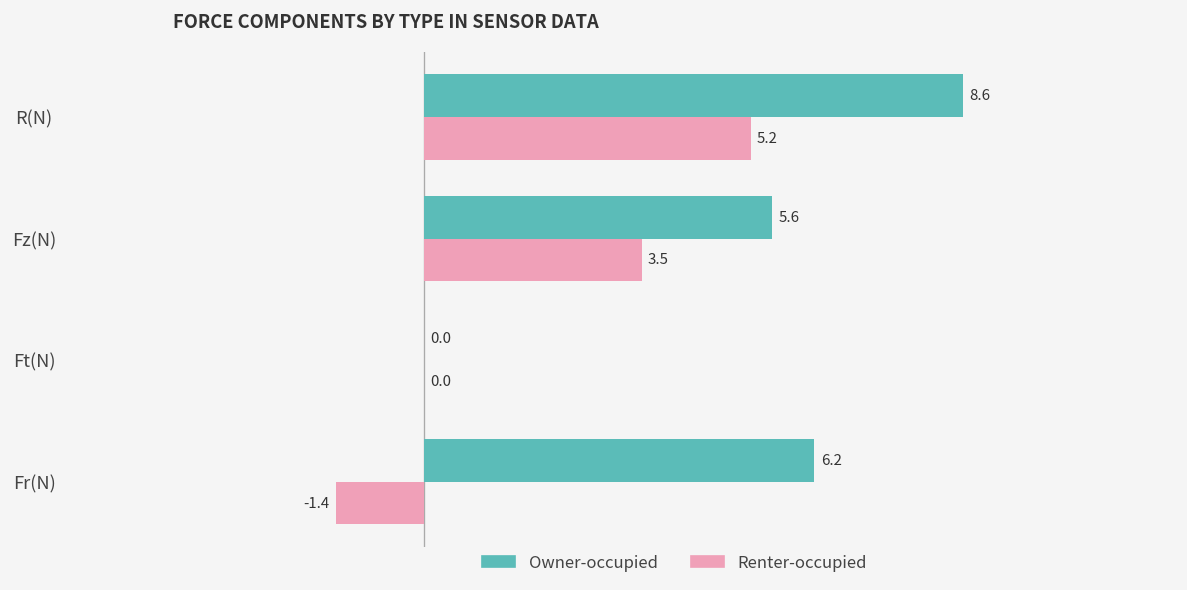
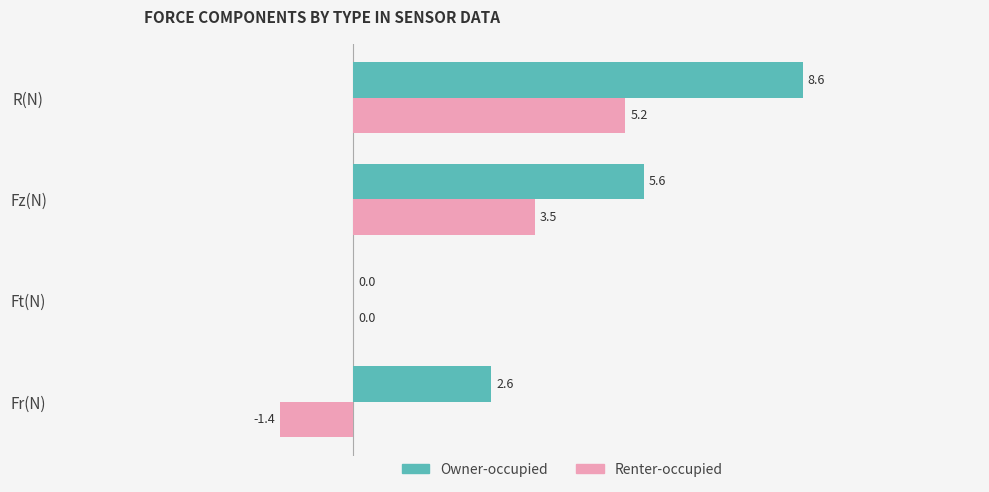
  {
    "Owner-occupied": {
      "R(N)": 8.6,
      "Fz(N)": 5.6,
      "Ft(N)": 0.0,
-     "Fr(N)": 6.2
+     "Fr(N)": 2.6
    },
    "Renter-occupied": {
      "R(N)": 5.2,
      "Fz(N)": 3.5,
      "Ft(N)": 0.0,
      "Fr(N)": -1.4
    }
  }
